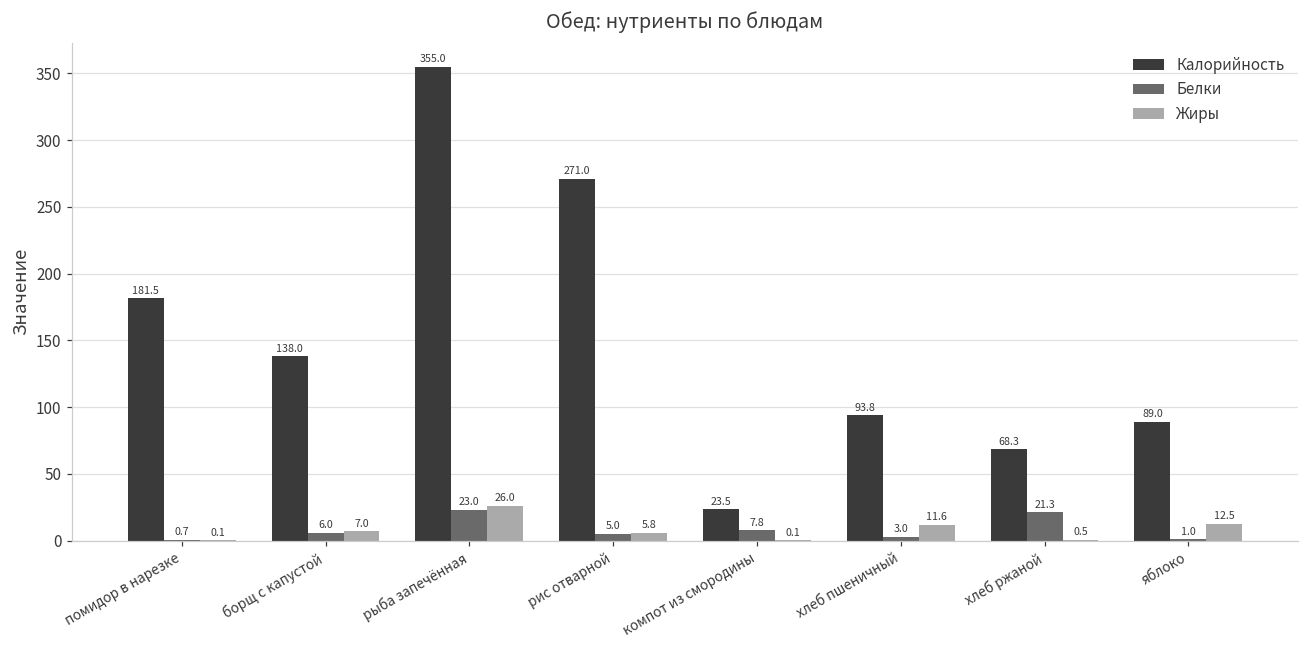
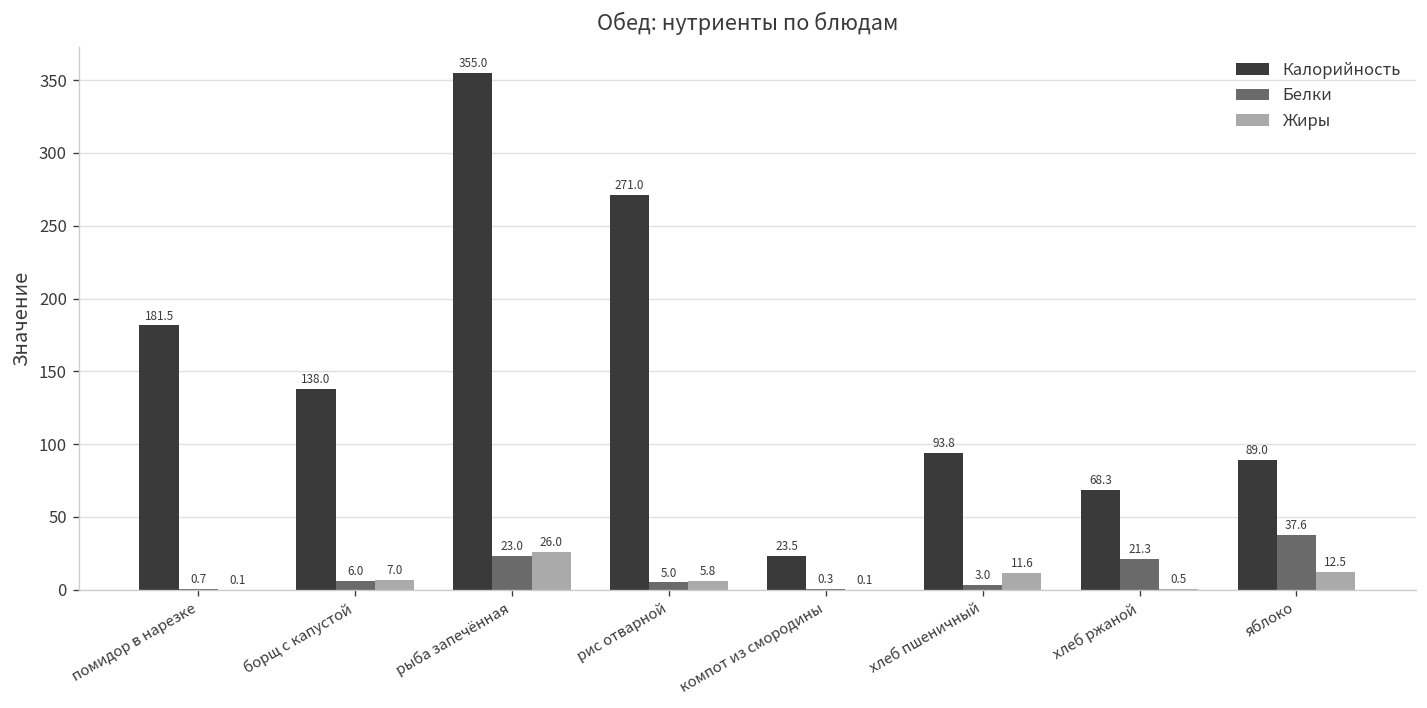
  {
    "Калорийность": {
      "помидор в нарезке": 181.5,
      "борщ с капустой": 138.0,
      "рыба запечённая": 355.0,
      "рис отварной": 271.0,
      "компот из смородины": 23.5,
      "хлеб пшеничный": 93.8,
      "хлеб ржаной": 68.3,
      "яблоко": 89.0
    },
    "Белки": {
      "помидор в нарезке": 0.7,
      "борщ с капустой": 6.0,
      "рыба запечённая": 23.0,
      "рис отварной": 5.0,
-     "компот из смородины": 7.8,
+     "компот из смородины": 0.3,
      "хлеб пшеничный": 3.0,
      "хлеб ржаной": 21.3,
-     "яблоко": 1.0
+     "яблоко": 37.6
    },
    "Жиры": {
      "помидор в нарезке": 0.1,
      "борщ с капустой": 7.0,
      "рыба запечённая": 26.0,
      "рис отварной": 5.8,
      "компот из смородины": 0.1,
      "хлеб пшеничный": 11.6,
      "хлеб ржаной": 0.5,
      "яблоко": 12.5
    }
  }
